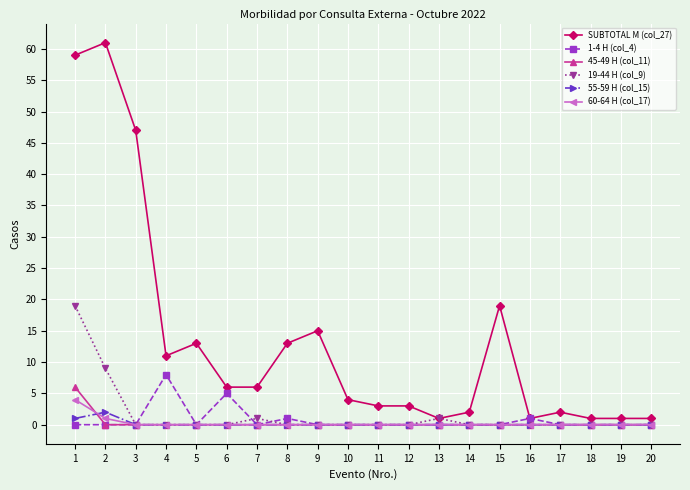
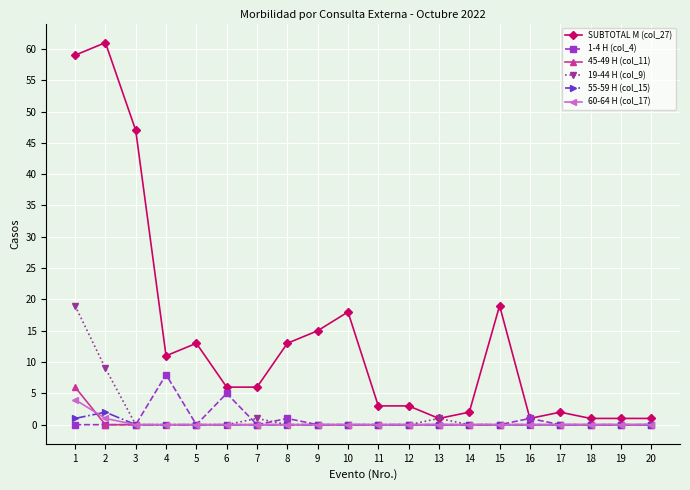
  {
    "SUBTOTAL M (col_27)": {
      "1": 59,
      "2": 61,
      "3": 47,
      "4": 11,
      "5": 13,
      "6": 6,
      "7": 6,
      "8": 13,
      "9": 15,
-     "10": 4,
+     "10": 18,
      "11": 3,
      "12": 3,
      "14": 2,
      "15": 19,
      "17": 2,
      "18": 1,
      "19": 1,
      "20": 1
    },
    "60-64 H (col_17)": {
      "1": 4,
      "2": 1
    }
  }
